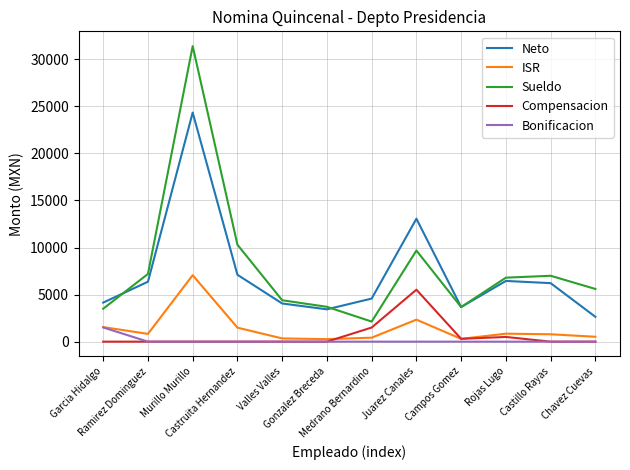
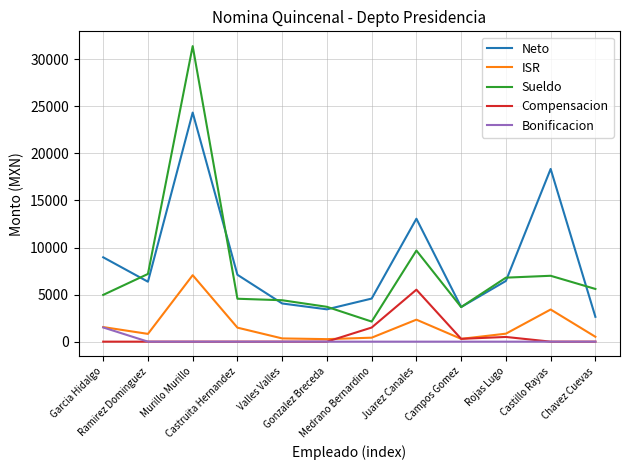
  {
    "Neto": {
-     "Garcia Hidalgo": 4000,
+     "Garcia Hidalgo": 9000,
      "Ramirez Dominguez": 6000,
      "Murillo Murillo": 24000,
      "Castruita Hernandez": 7000,
      "Valles Valles": 4000,
      "Medrano Bernardino": 5000,
      "Juarez Canales": 13000,
      "Rojas Lugo": 6000,
-     "Castillo Rayas": 6000,
+     "Castillo Rayas": 18000,
      "Chavez Cuevas": 3000
    },
    "ISR": {
      "Ramirez Dominguez": 1000,
      "Murillo Murillo": 7000,
      "Castruita Hernandez": 1000,
      "Valles Valles": 0,
      "Gonzalez Breceda": 0,
      "Medrano Bernardino": 0,
      "Juarez Canales": 2000,
      "Rojas Lugo": 1000,
-     "Castillo Rayas": 1000,
+     "Castillo Rayas": 3000,
      "Chavez Cuevas": 1000
    },
    "Sueldo": {
-     "Garcia Hidalgo": 3000,
+     "Garcia Hidalgo": 5000,
      "Ramirez Dominguez": 7000,
      "Murillo Murillo": 31000,
-     "Castruita Hernandez": 10000,
+     "Castruita Hernandez": 5000,
      "Valles Valles": 4000,
      "Medrano Bernardino": 2000,
      "Juarez Canales": 10000,
      "Rojas Lugo": 7000,
      "Castillo Rayas": 7000,
      "Chavez Cuevas": 6000
    },
    "Compensacion": {
      "Garcia Hidalgo": 0,
      "Medrano Bernardino": 2000,
      "Juarez Canales": 6000,
      "Rojas Lugo": 1000
    },
    "Bonificacion": {
      "Medrano Bernardino": 0,
      "Juarez Canales": 0,
      "Campos Gomez": 0,
      "Rojas Lugo": 0
    }
  }
